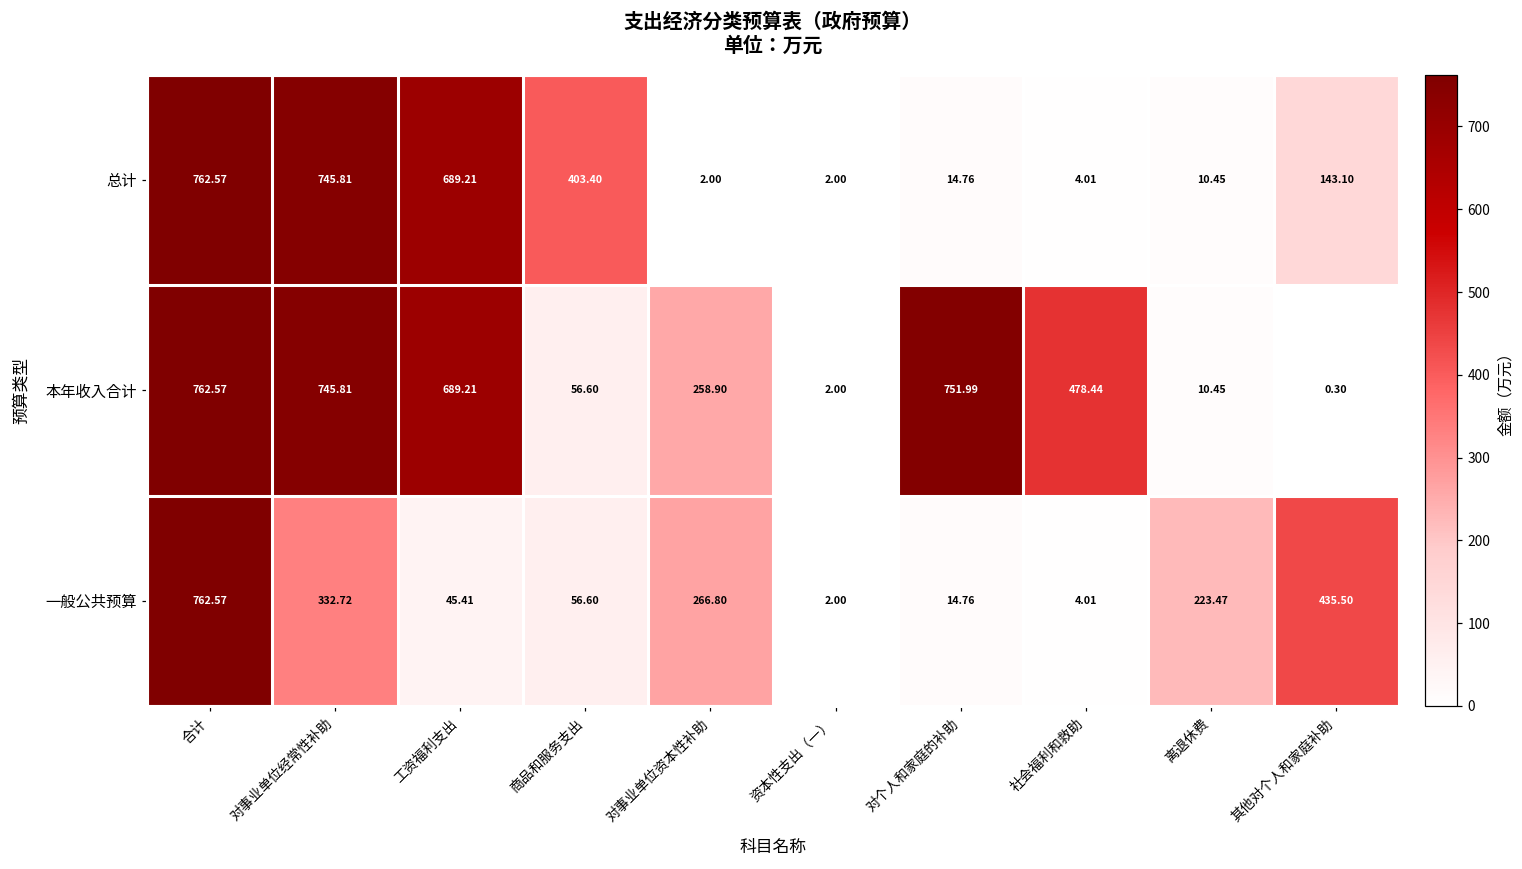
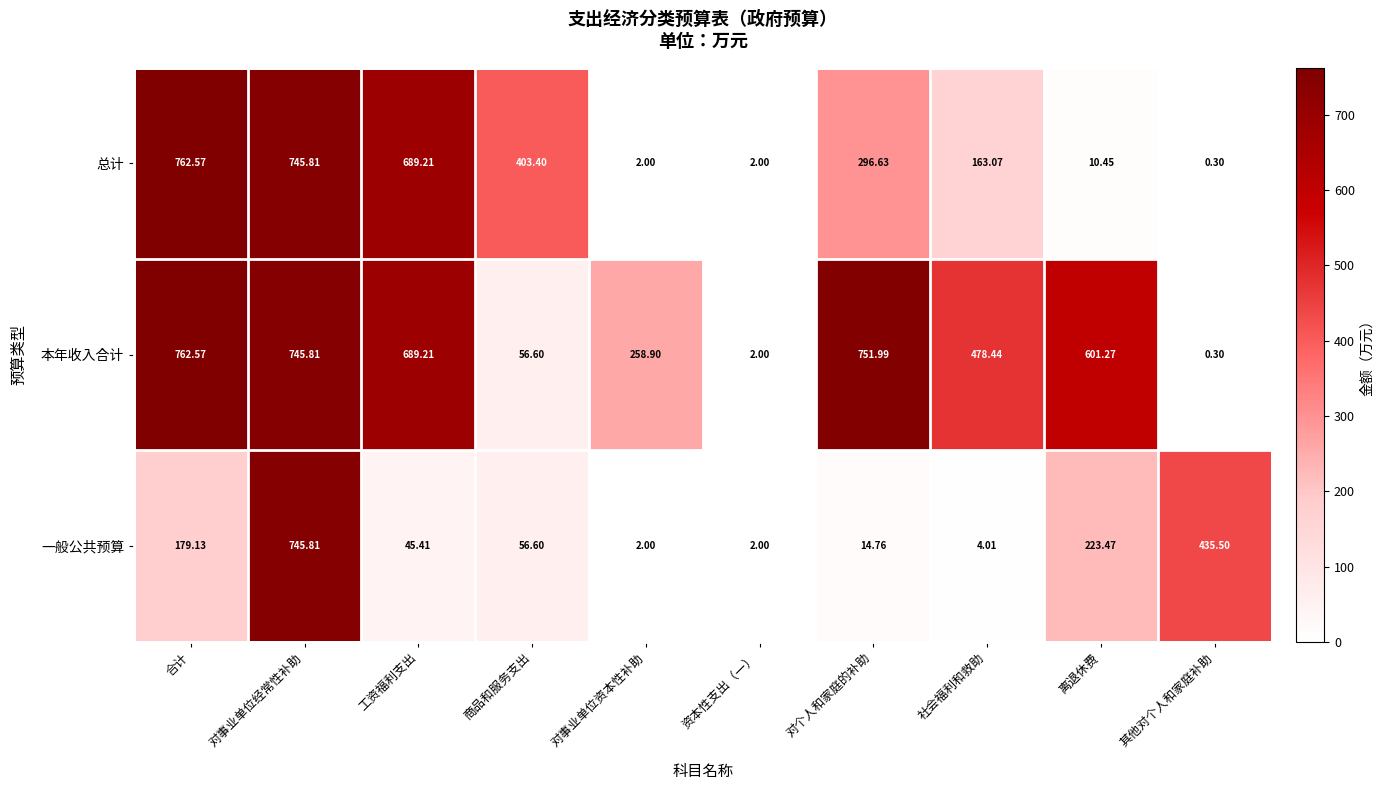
  {
    "总计": {
      "合计": 762.57,
      "对事业单位经常性补助": 745.81,
      "工资福利支出": 689.21,
      "商品和服务支出": 403.40,
      "对事业单位资本性补助": 2.00,
      "资本性支出（一）": 2.00,
-     "对个人和家庭的补助": 14.76,
-     "社会福利和救助": 4.01,
+     "对个人和家庭的补助": 296.63,
+     "社会福利和救助": 163.07,
      "离退休费": 10.45,
-     "其他对个人和家庭补助": 143.10
+     "其他对个人和家庭补助": 0.30
    },
    "本年收入合计": {
      "合计": 762.57,
      "对事业单位经常性补助": 745.81,
      "工资福利支出": 689.21,
      "商品和服务支出": 56.60,
      "对事业单位资本性补助": 258.90,
      "资本性支出（一）": 2.00,
      "对个人和家庭的补助": 751.99,
      "社会福利和救助": 478.44,
-     "离退休费": 10.45,
+     "离退休费": 601.27,
      "其他对个人和家庭补助": 0.30
    },
    "一般公共预算": {
-     "合计": 762.57,
-     "对事业单位经常性补助": 332.72,
+     "合计": 179.13,
+     "对事业单位经常性补助": 745.81,
      "工资福利支出": 45.41,
      "商品和服务支出": 56.60,
-     "对事业单位资本性补助": 266.80,
+     "对事业单位资本性补助": 2.00,
      "资本性支出（一）": 2.00,
      "对个人和家庭的补助": 14.76,
      "社会福利和救助": 4.01,
      "离退休费": 223.47,
      "其他对个人和家庭补助": 435.50
    }
  }
